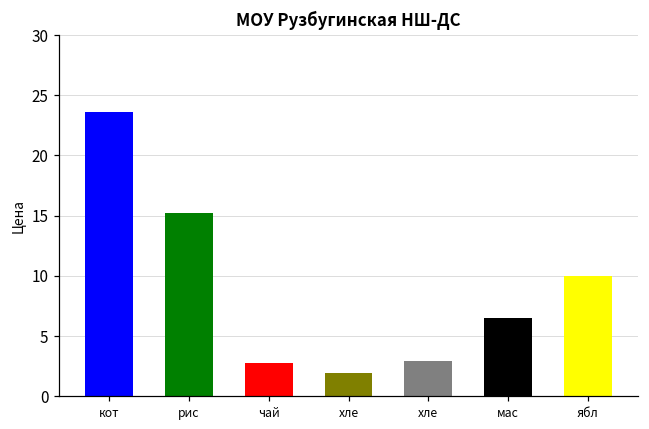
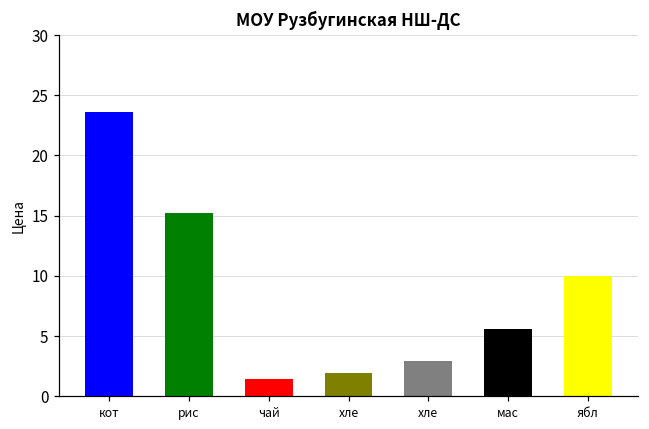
  {
    "кот": 23.7,
    "рис": 15.2,
-   "чай": 2.8,
-   "мас": 6.5,
+   "чай": 1.5,
+   "мас": 5.6,
    "ябл": 10.0
  }
